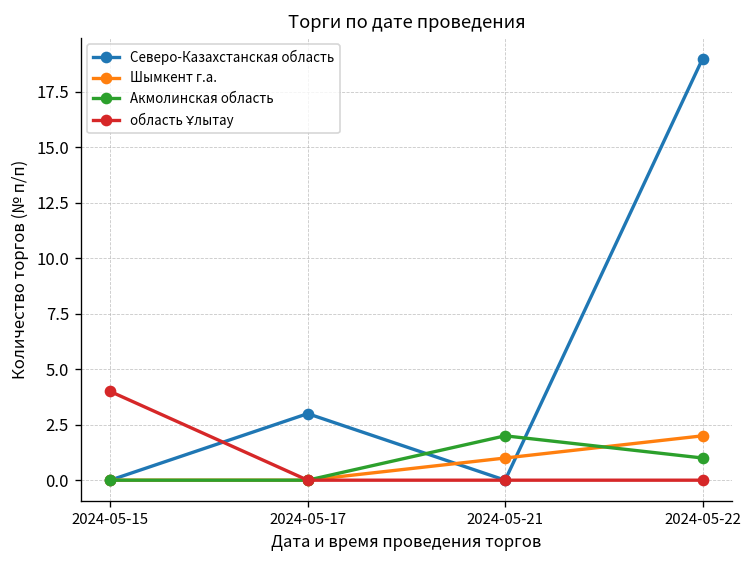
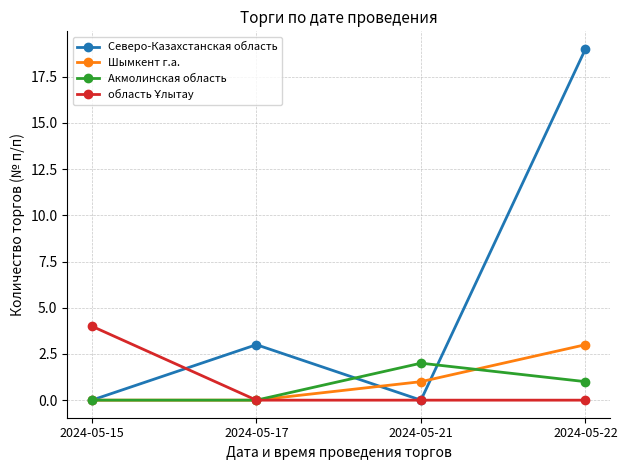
  {
    "Северо-Казахстанская область": {
      "2024-05-17": 3,
      "2024-05-22": 19
    },
    "Шымкент г.а.": {
      "2024-05-21": 1,
-     "2024-05-22": 2
+     "2024-05-22": 3
    },
    "Акмолинская область": {
      "2024-05-21": 2,
      "2024-05-22": 1
    },
    "область Ұлытау": {
      "2024-05-15": 4,
      "2024-05-22": 0
    }
  }
